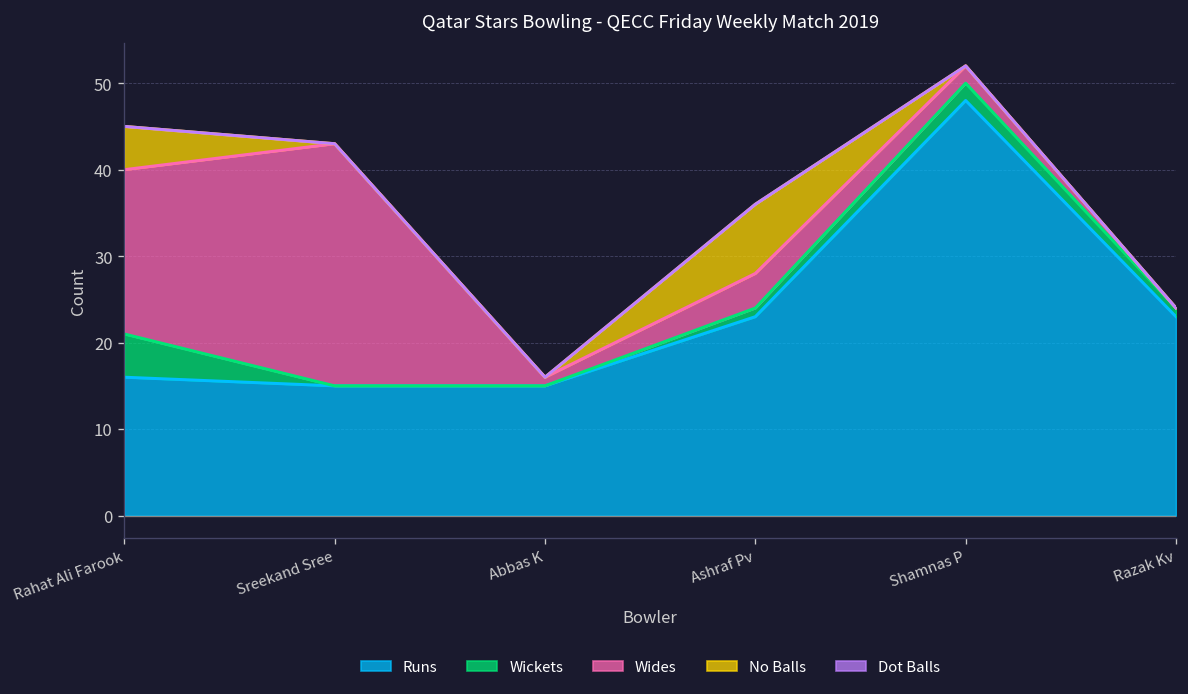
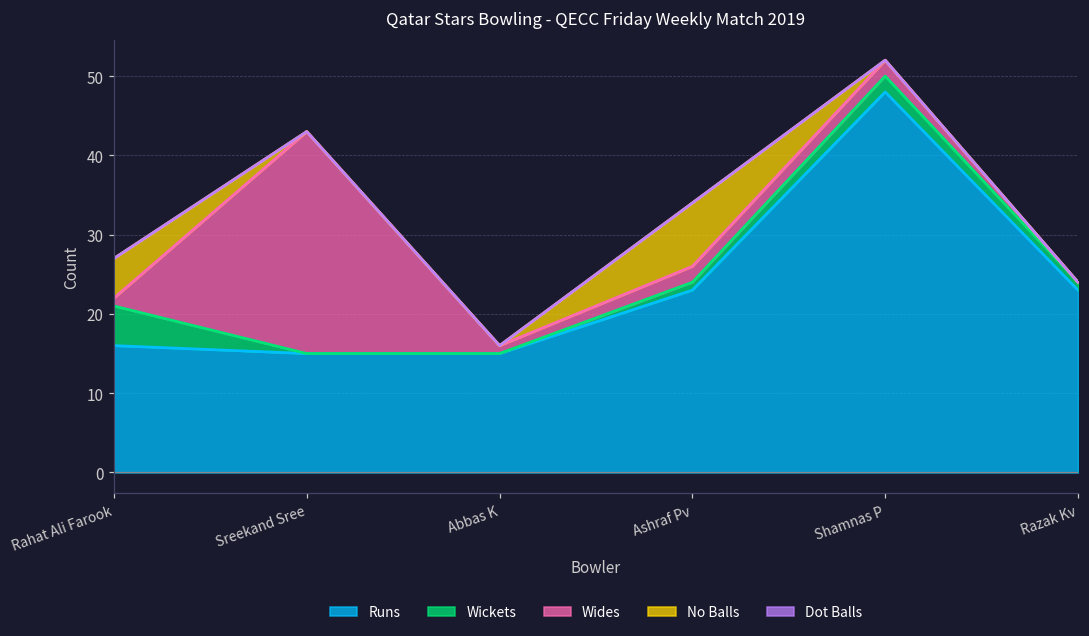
  {
    "Runs": {
      "Rahat Ali Farook": 16,
      "Ashraf Pv": 23,
      "Shamnas P": 48,
      "Razak Kv": 23
    },
    "Wickets": {
      "Rahat Ali Farook": 5,
      "Ashraf Pv": 1,
      "Shamnas P": 2
    },
    "Wides": {
-     "Rahat Ali Farook": 19,
-     "Ashraf Pv": 4
+     "Rahat Ali Farook": 1,
+     "Ashraf Pv": 2
    }
  }
